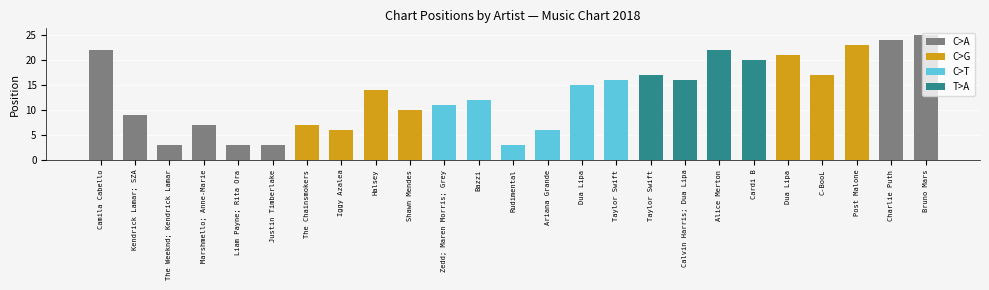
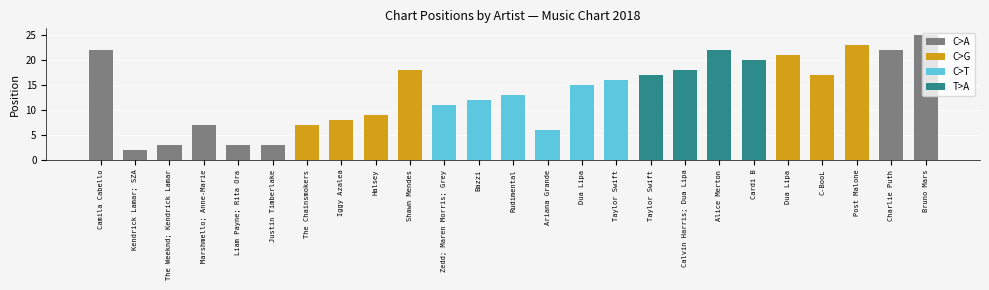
  {
    "Camila Cabello": 22,
-   "Kendrick Lamar; SZA": 9,
+   "Kendrick Lamar; SZA": 2,
    "The Weeknd; Kendrick Lamar": 3,
    "Marshmello; Anne-Marie": 7,
    "Liam Payne; Rita Ora": 3,
    "Justin Timberlake": 3,
    "The Chainsmokers": 7,
-   "Iggy Azalea": 6,
-   "Halsey": 14,
-   "Shawn Mendes": 10,
+   "Iggy Azalea": 8,
+   "Halsey": 9,
+   "Shawn Mendes": 18,
    "Zedd; Maren Morris; Grey": 11,
    "Bazzi": 12,
-   "Rudimental": 3,
+   "Rudimental": 13,
    "Ariana Grande": 6,
-   "Calvin Harris; Dua Lipa": 16,
+   "Calvin Harris; Dua Lipa": 18,
    "Alice Merton": 22,
    "Cardi B": 20,
    "C-BooL": 17,
    "Post Malone": 23,
-   "Charlie Puth": 24
+   "Charlie Puth": 22
  }
